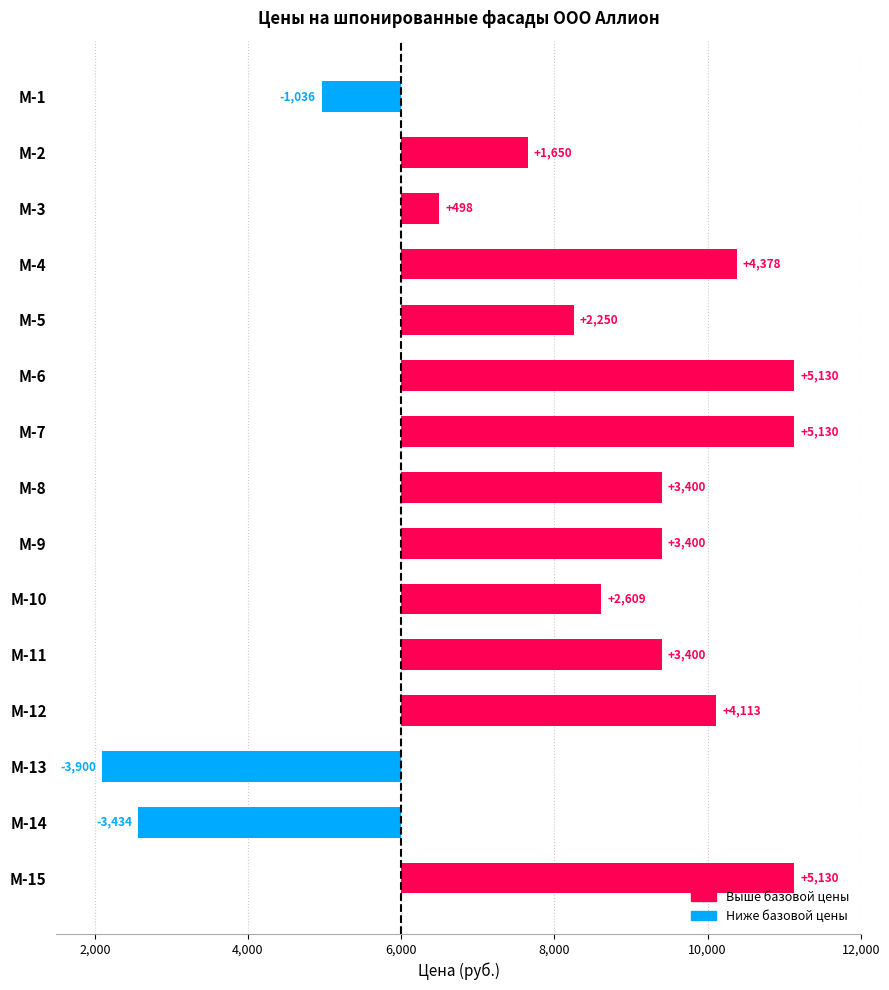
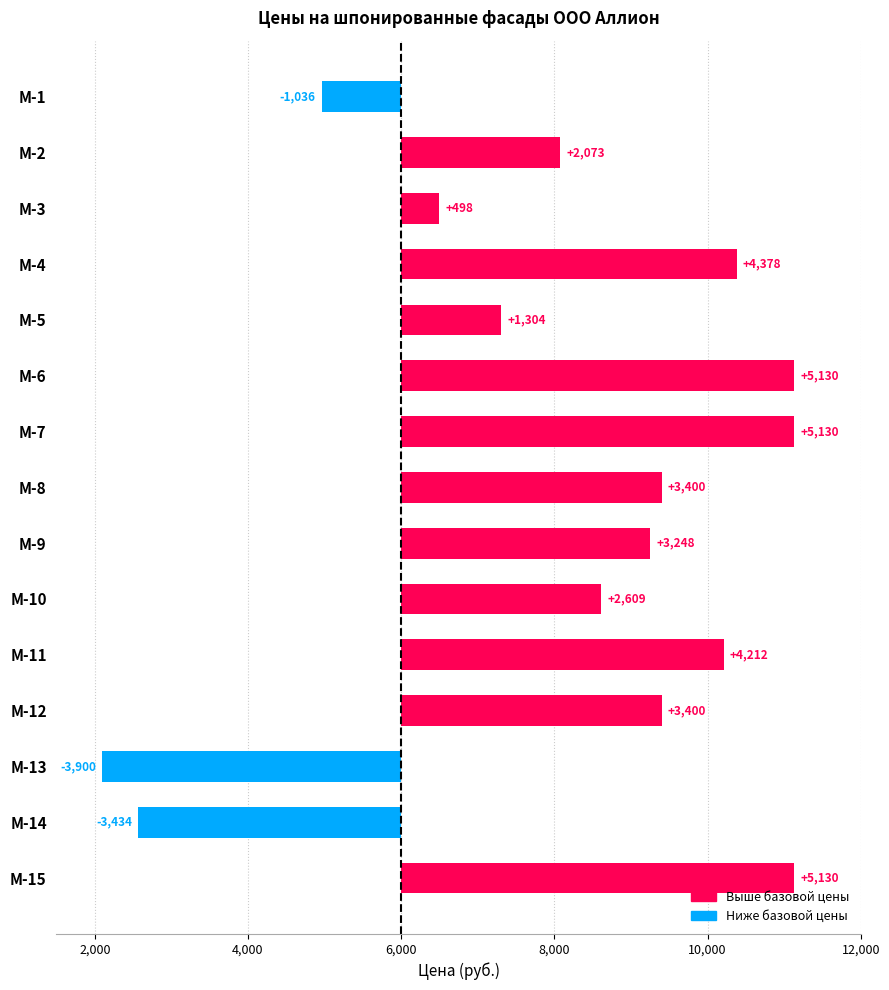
  {
    "М-1": "-1,036",
-   "М-2": "+1,650",
+   "М-2": "+2,073",
    "М-3": "+498",
    "М-4": "+4,378",
-   "М-5": "+2,250",
+   "М-5": "+1,304",
    "М-6": "+5,130",
    "М-7": "+5,130",
    "М-8": "+3,400",
-   "М-9": "+3,400",
+   "М-9": "+3,248",
    "М-10": "+2,609",
-   "М-11": "+3,400",
-   "М-12": "+4,113",
+   "М-11": "+4,212",
+   "М-12": "+3,400",
    "М-13": "-3,900",
    "М-14": "-3,434",
    "М-15": "+5,130"
  }
